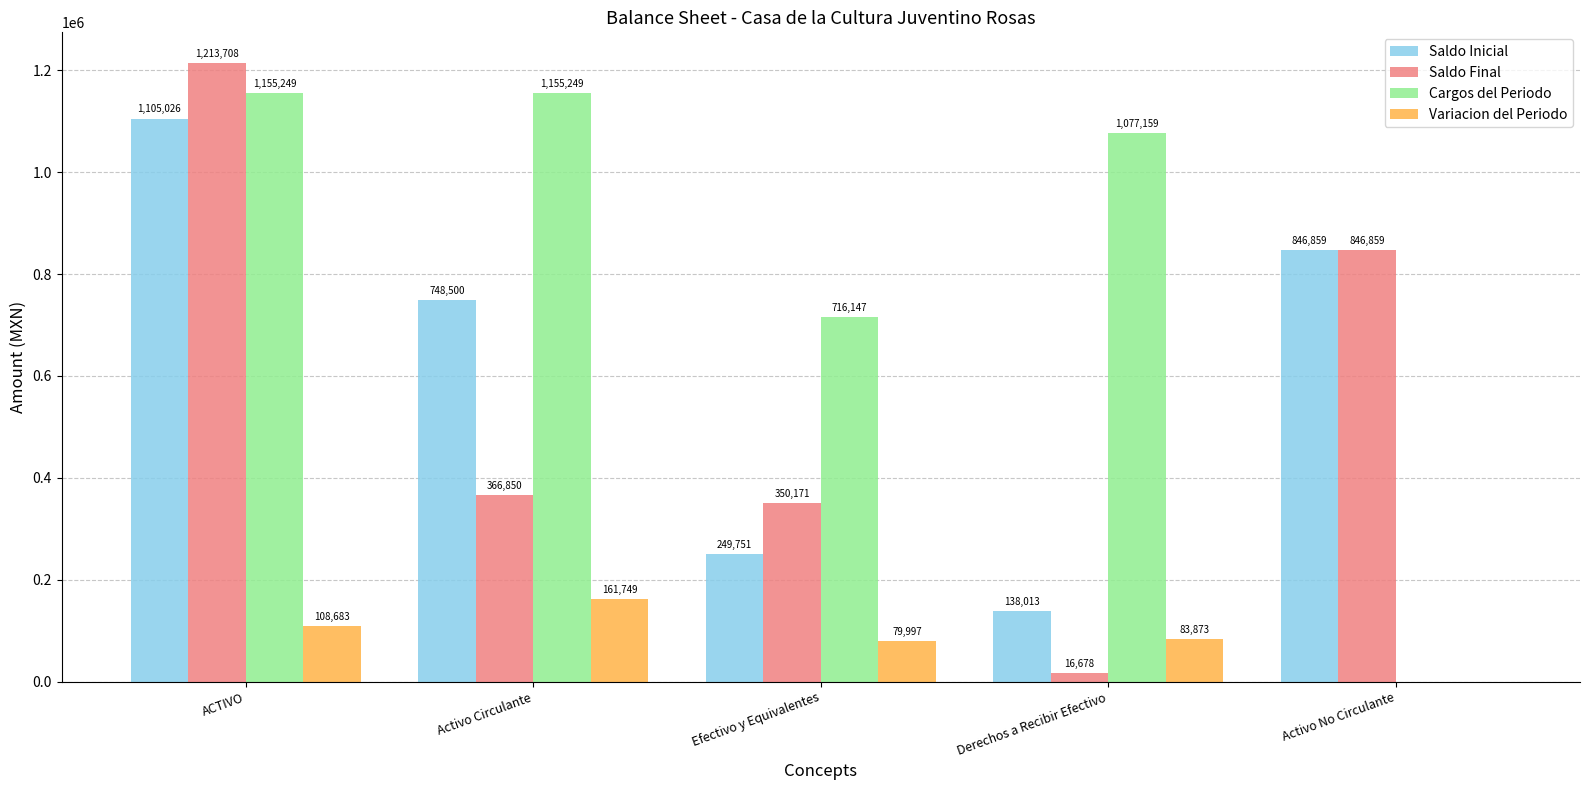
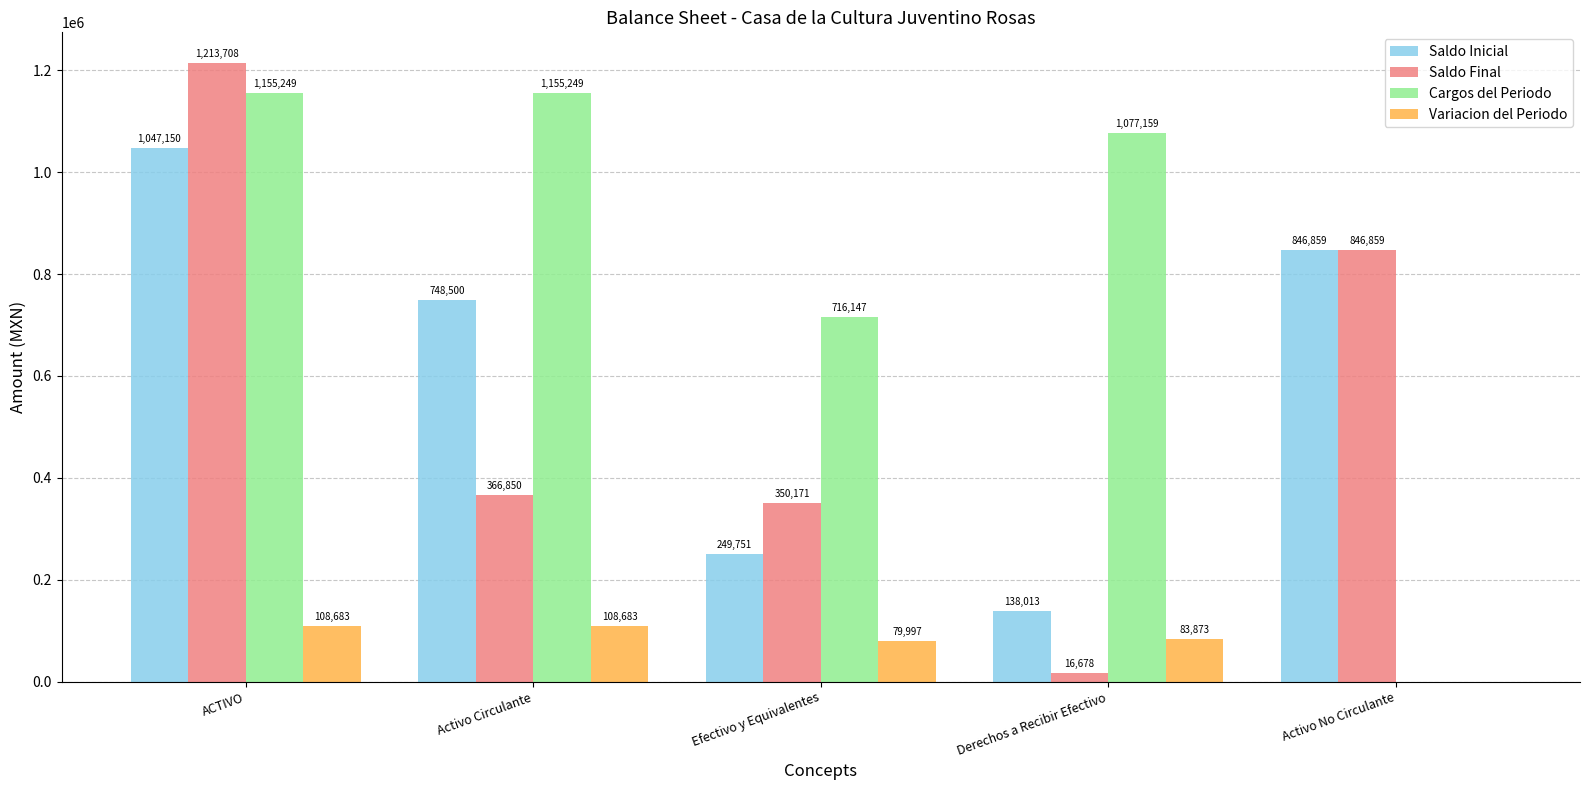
  {
    "Saldo Inicial": {
-     "ACTIVO": "1,105,026",
+     "ACTIVO": "1,047,150",
      "Activo Circulante": "748,500",
      "Efectivo y Equivalentes": "249,751",
      "Derechos a Recibir Efectivo": "138,013",
      "Activo No Circulante": "846,859"
    },
    "Saldo Final": {
      "ACTIVO": "1,213,708",
      "Activo Circulante": "366,850",
      "Efectivo y Equivalentes": "350,171",
      "Derechos a Recibir Efectivo": "16,678",
      "Activo No Circulante": "846,859"
    },
    "Cargos del Periodo": {
      "ACTIVO": "1,155,249",
      "Activo Circulante": "1,155,249",
      "Efectivo y Equivalentes": "716,147",
      "Derechos a Recibir Efectivo": "1,077,159"
    },
    "Variacion del Periodo": {
      "ACTIVO": "108,683",
-     "Activo Circulante": "161,749",
+     "Activo Circulante": "108,683",
      "Efectivo y Equivalentes": "79,997",
      "Derechos a Recibir Efectivo": "83,873"
    }
  }
